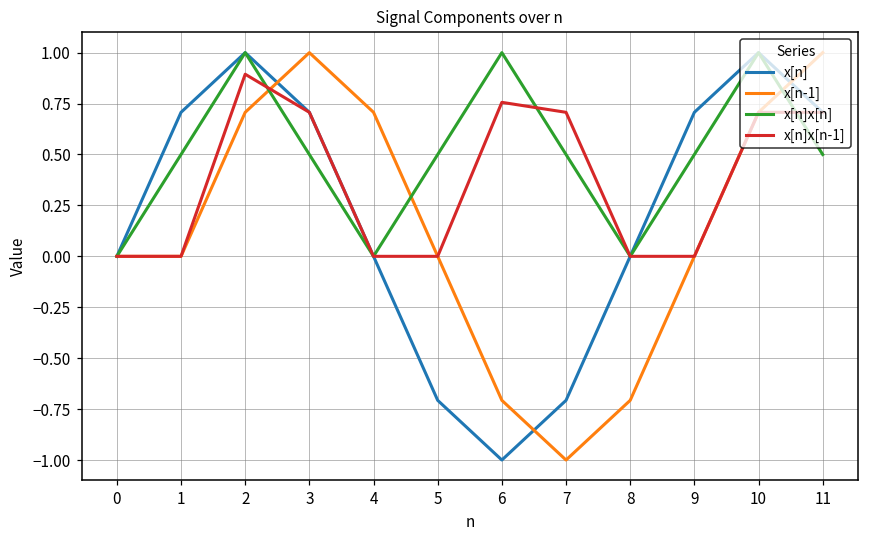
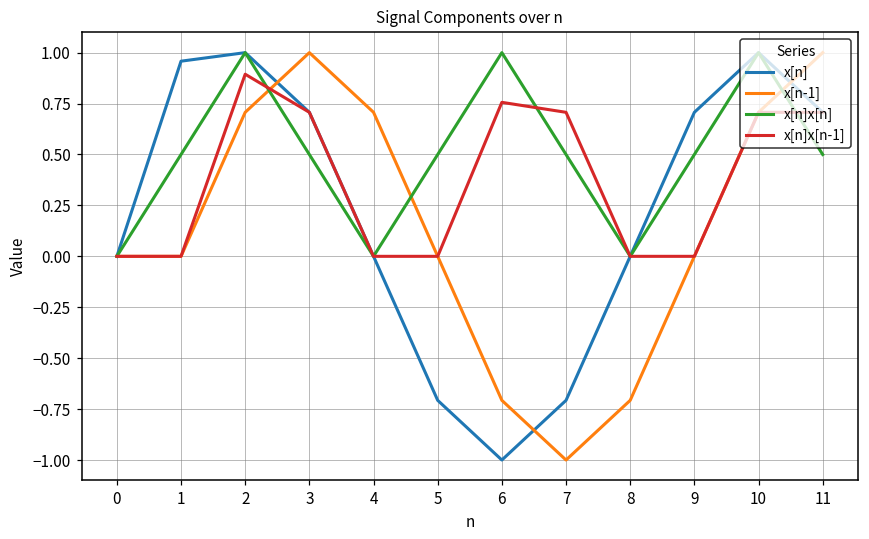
  {
    "x[n]": {
-     "1": 0.71,
+     "1": 0.96,
      "5": -0.71,
      "6": -1.00,
      "7": -0.71,
      "9": 0.71
    },
    "x[n-1]": {
      "2": 0.71,
      "3": 1.00,
      "4": 0.71,
      "6": -0.71,
      "7": -1.00,
      "8": -0.71
    },
    "x[n]x[n]": {
      "1": 0.50,
      "3": 0.50,
      "5": 0.50,
      "6": 1.00,
      "7": 0.50,
      "9": 0.50,
      "11": 0.50
    },
    "x[n]x[n-1]": {
      "2": 0.89,
      "6": 0.76,
      "7": 0.71
    }
  }
